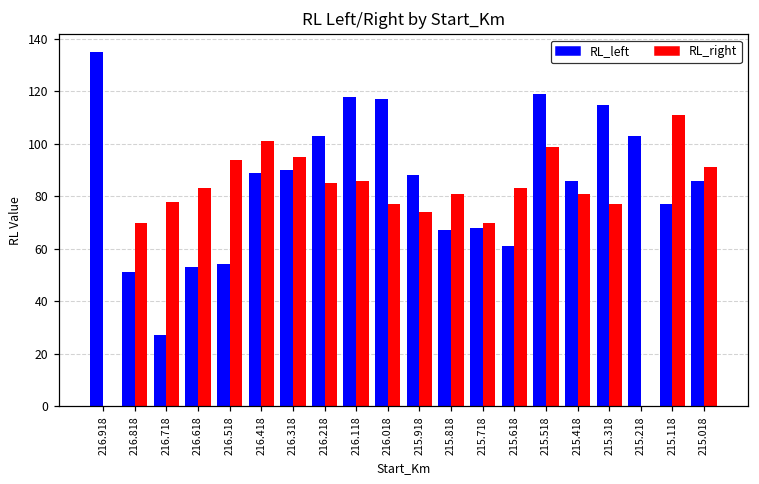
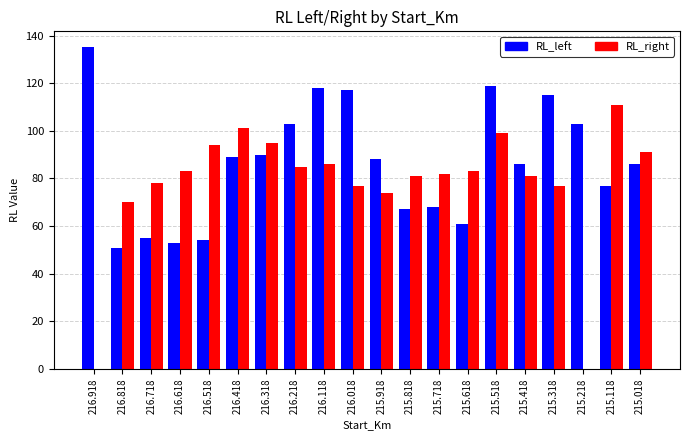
  {
    "RL_left": {
      "216.918": 135,
      "216.818": 51,
-     "216.718": 27,
+     "216.718": 55,
      "216.618": 53,
      "216.518": 54,
      "216.418": 89,
      "216.318": 90,
      "216.218": 103,
      "216.118": 118,
      "216.018": 117,
      "215.918": 88,
      "215.818": 67,
      "215.718": 68,
      "215.618": 61,
      "215.518": 119,
      "215.418": 86,
      "215.318": 115,
      "215.218": 103,
      "215.118": 77,
      "215.018": 86
    },
    "RL_right": {
      "216.918": 0,
      "216.818": 70,
      "216.718": 78,
      "216.618": 83,
      "216.518": 94,
      "216.418": 101,
      "216.318": 95,
      "216.218": 85,
      "216.118": 86,
      "216.018": 77,
      "215.918": 74,
      "215.818": 81,
-     "215.718": 70,
+     "215.718": 82,
      "215.618": 83,
      "215.518": 99,
      "215.418": 81,
      "215.318": 77,
      "215.218": 0,
      "215.118": 111,
      "215.018": 91
    }
  }
